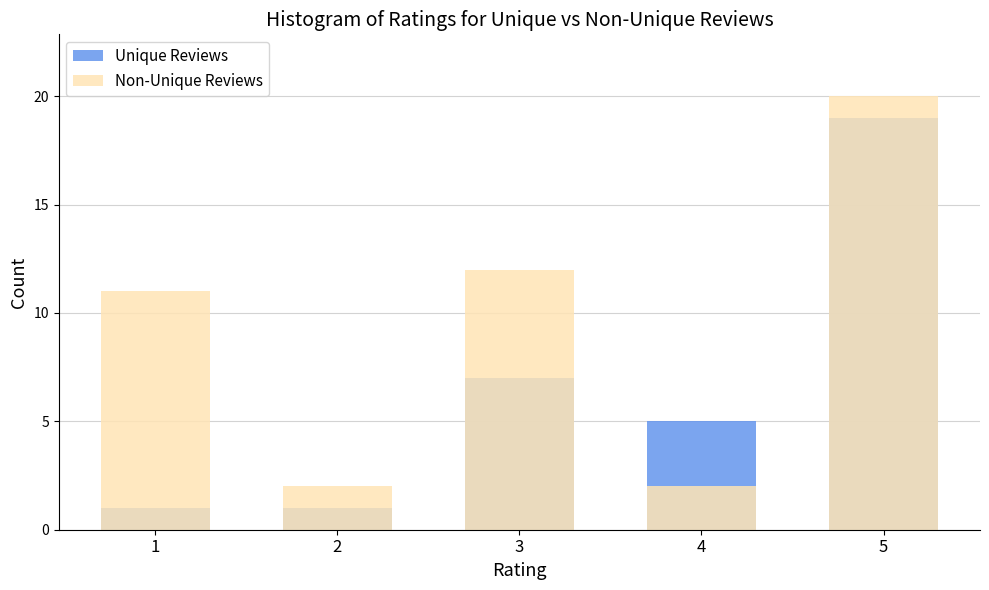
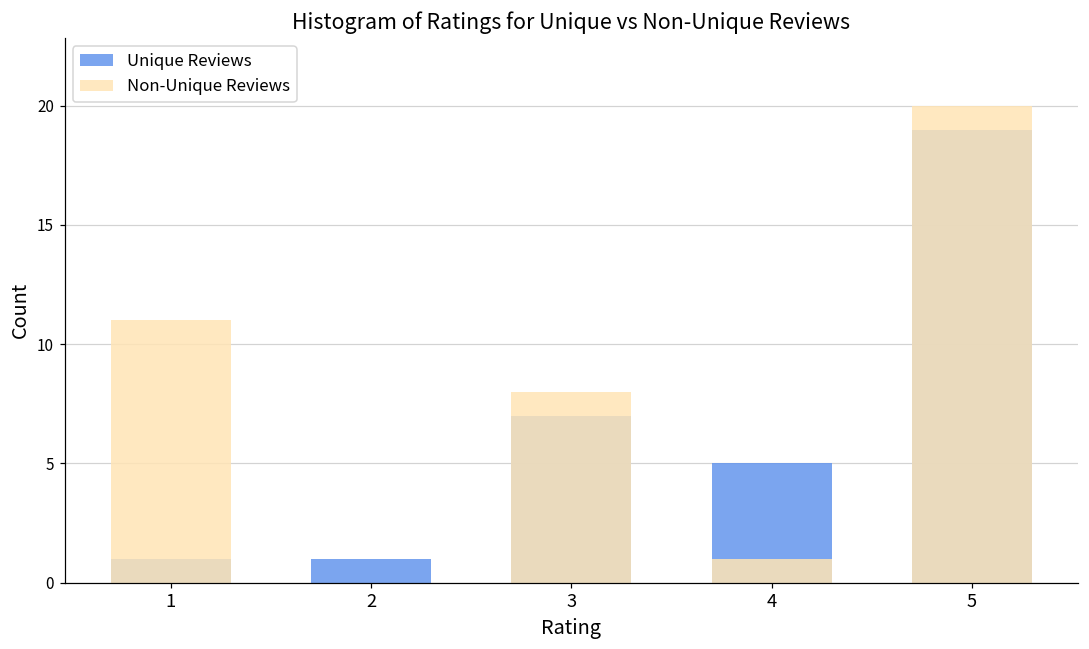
  {
    "Unique Reviews": {
      "4": 5
    },
    "Non-Unique Reviews": {
      "1": 11,
-     "2": 2,
-     "3": 12,
-     "4": 2,
+     "2": 0,
+     "3": 8,
+     "4": 1,
      "5": 20
    }
  }
